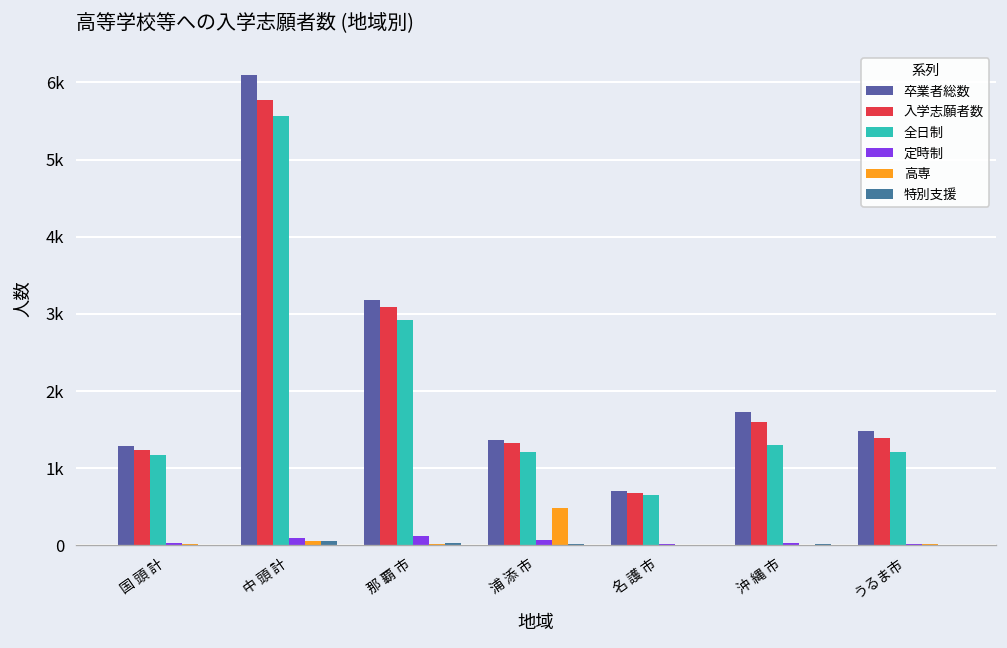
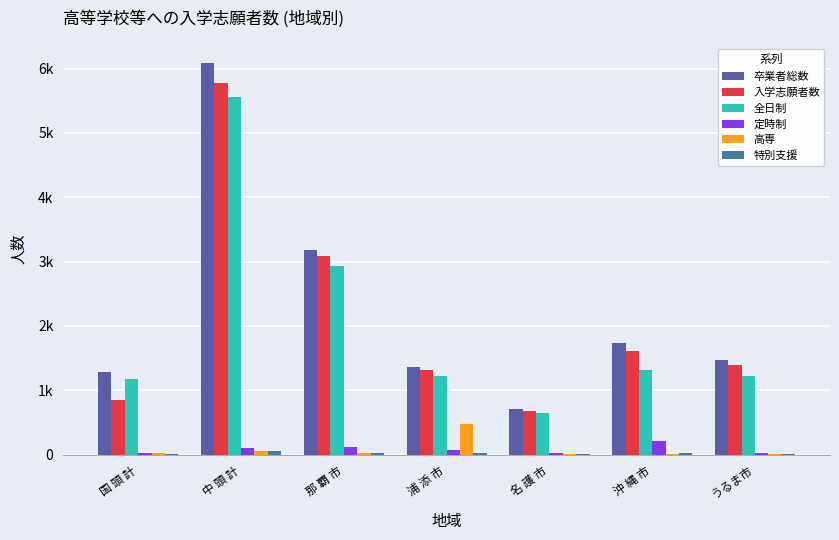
  {
    "入学志願者数": {
-     "国 頭 計": 1200,
+     "国 頭 計": 800,
      "中 頭 計": 5800,
      "那 覇 市": 3100,
      "浦 添 市": 1300,
      "名 護 市": 700,
      "沖 縄 市": 1600,
      "うるま市": 1400
    },
    "全日制": {
      "国 頭 計": 1200,
      "中 頭 計": 5600,
      "那 覇 市": 2900,
      "浦 添 市": 1200,
      "名 護 市": 600,
      "沖 縄 市": 1300,
      "うるま市": 1200
    },
    "定時制": {
      "中 頭 計": 100,
      "那 覇 市": 100,
      "浦 添 市": 100,
-     "沖 縄 市": 0
+     "沖 縄 市": 200
    },
    "高専": {
      "中 頭 計": 100,
      "浦 添 市": 500
    }
  }
